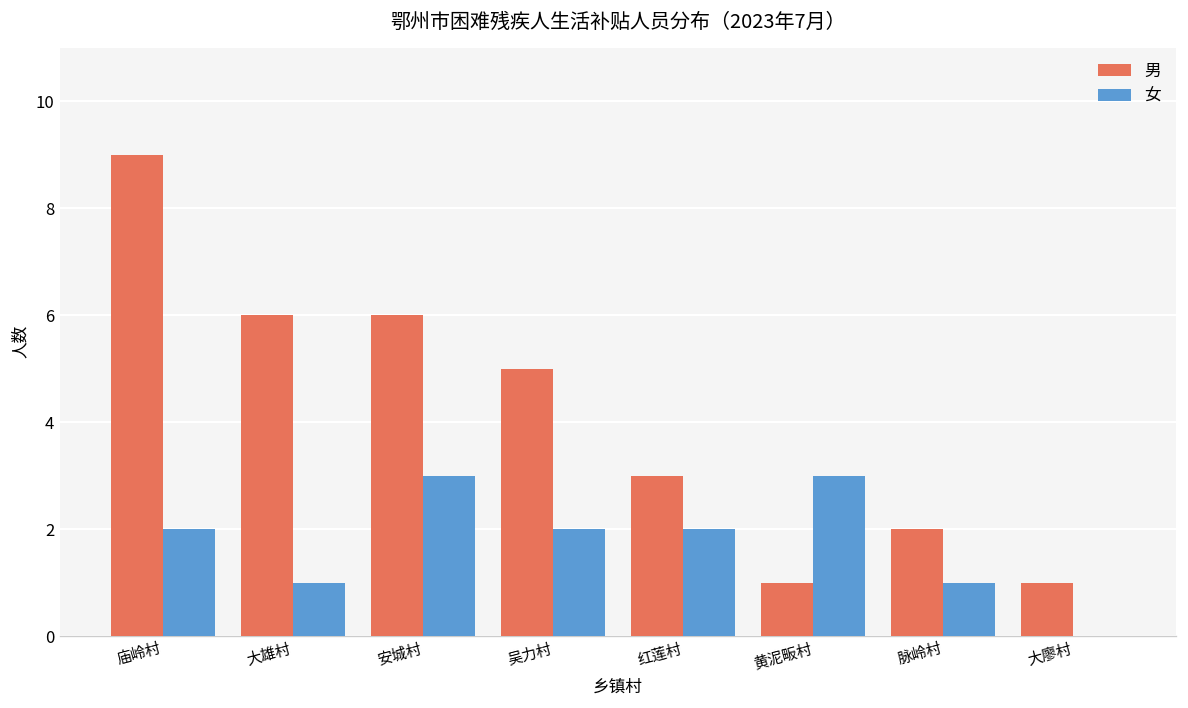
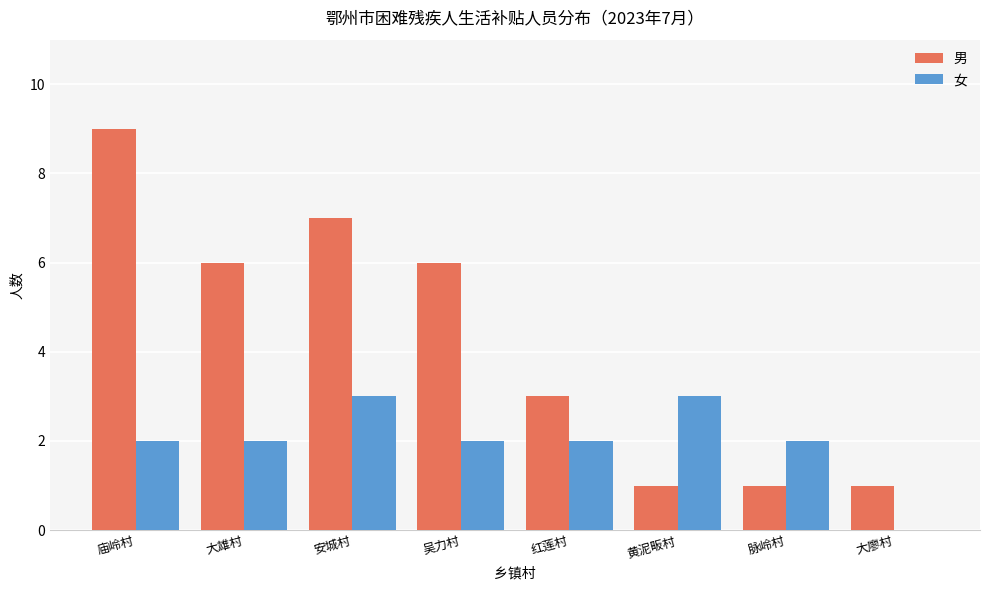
  {
    "男": {
      "庙岭村": 9,
      "大雄村": 6,
-     "安城村": 6,
-     "吴力村": 5,
+     "安城村": 7,
+     "吴力村": 6,
      "红莲村": 3,
      "黄泥畈村": 1,
-     "脉岭村": 2,
+     "脉岭村": 1,
      "大廖村": 1
    },
    "女": {
      "庙岭村": 2,
-     "大雄村": 1,
+     "大雄村": 2,
      "安城村": 3,
      "吴力村": 2,
      "红莲村": 2,
      "黄泥畈村": 3,
-     "脉岭村": 1,
+     "脉岭村": 2,
      "大廖村": 0
    }
  }
